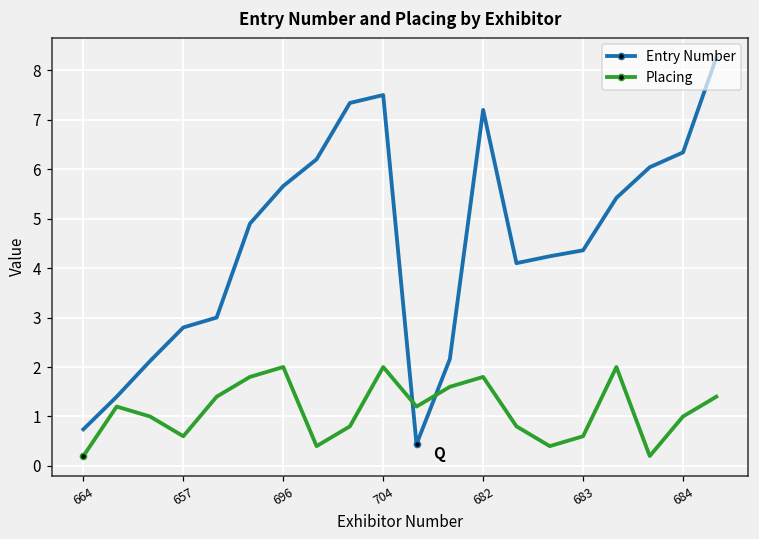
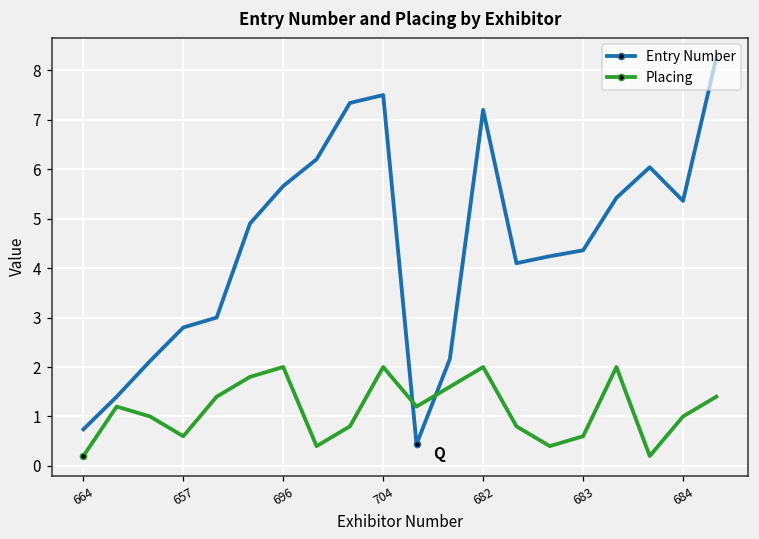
  {
    "Entry Number": {
      "664": 0.7,
      "657": 2.8,
      "696": 5.7,
      "704": 7.5,
      "682": 7.2,
      "683": 4.4,
-     "684": 6.3
+     "684": 5.4
    },
    "Placing": {
      "664": 0.2,
      "657": 0.6,
      "696": 2.0,
      "704": 2.0,
-     "682": 1.8,
+     "682": 2.0,
      "683": 0.6,
      "684": 1.0
    }
  }
